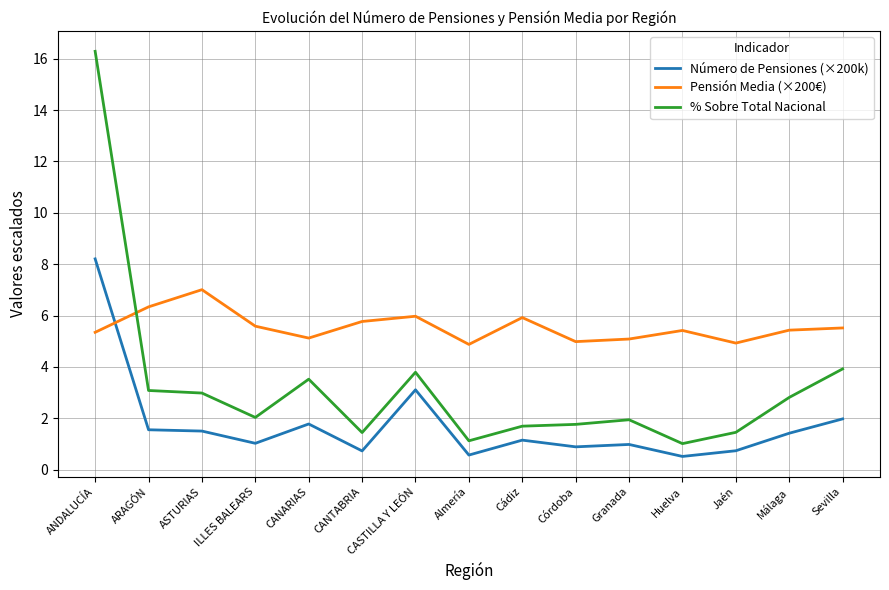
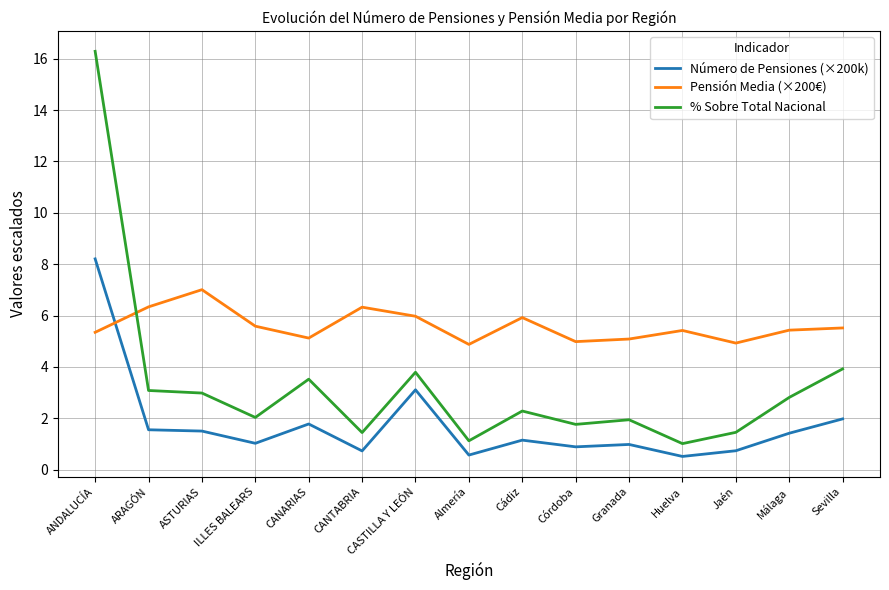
  {
    "Número de Pensiones (×200k)": {
      "ANDALUCÍA": 8.2,
      "ARAGÓN": 1.5,
      "ASTURIAS": 1.5,
      "ILLES BALEARS": 1.0,
      "CANARIAS": 1.8,
      "CANTABRIA": 0.7,
      "CASTILLA Y LEÓN": 3.1,
      "Almería": 0.6,
      "Cádiz": 1.1,
      "Córdoba": 0.9,
      "Granada": 1.0,
      "Huelva": 0.5,
      "Jaén": 0.7,
      "Málaga": 1.4,
      "Sevilla": 2.0
    },
    "Pensión Media (×200€)": {
      "ANDALUCÍA": 5.3,
      "ARAGÓN": 6.3,
      "ASTURIAS": 7.0,
      "ILLES BALEARS": 5.6,
      "CANARIAS": 5.1,
-     "CANTABRIA": 5.8,
+     "CANTABRIA": 6.3,
      "CASTILLA Y LEÓN": 6.0,
      "Almería": 4.9,
      "Cádiz": 5.9,
      "Córdoba": 5.0,
      "Granada": 5.1,
      "Huelva": 5.4,
      "Jaén": 4.9,
      "Málaga": 5.4,
      "Sevilla": 5.5
    },
    "% Sobre Total Nacional": {
      "ANDALUCÍA": 16.3,
      "ARAGÓN": 3.1,
      "ASTURIAS": 3.0,
      "ILLES BALEARS": 2.0,
      "CANARIAS": 3.5,
      "CANTABRIA": 1.4,
      "CASTILLA Y LEÓN": 3.8,
      "Almería": 1.1,
-     "Cádiz": 1.7,
+     "Cádiz": 2.3,
      "Córdoba": 1.8,
      "Granada": 1.9,
      "Huelva": 1.0,
      "Jaén": 1.5,
      "Málaga": 2.8,
      "Sevilla": 3.9
    }
  }
